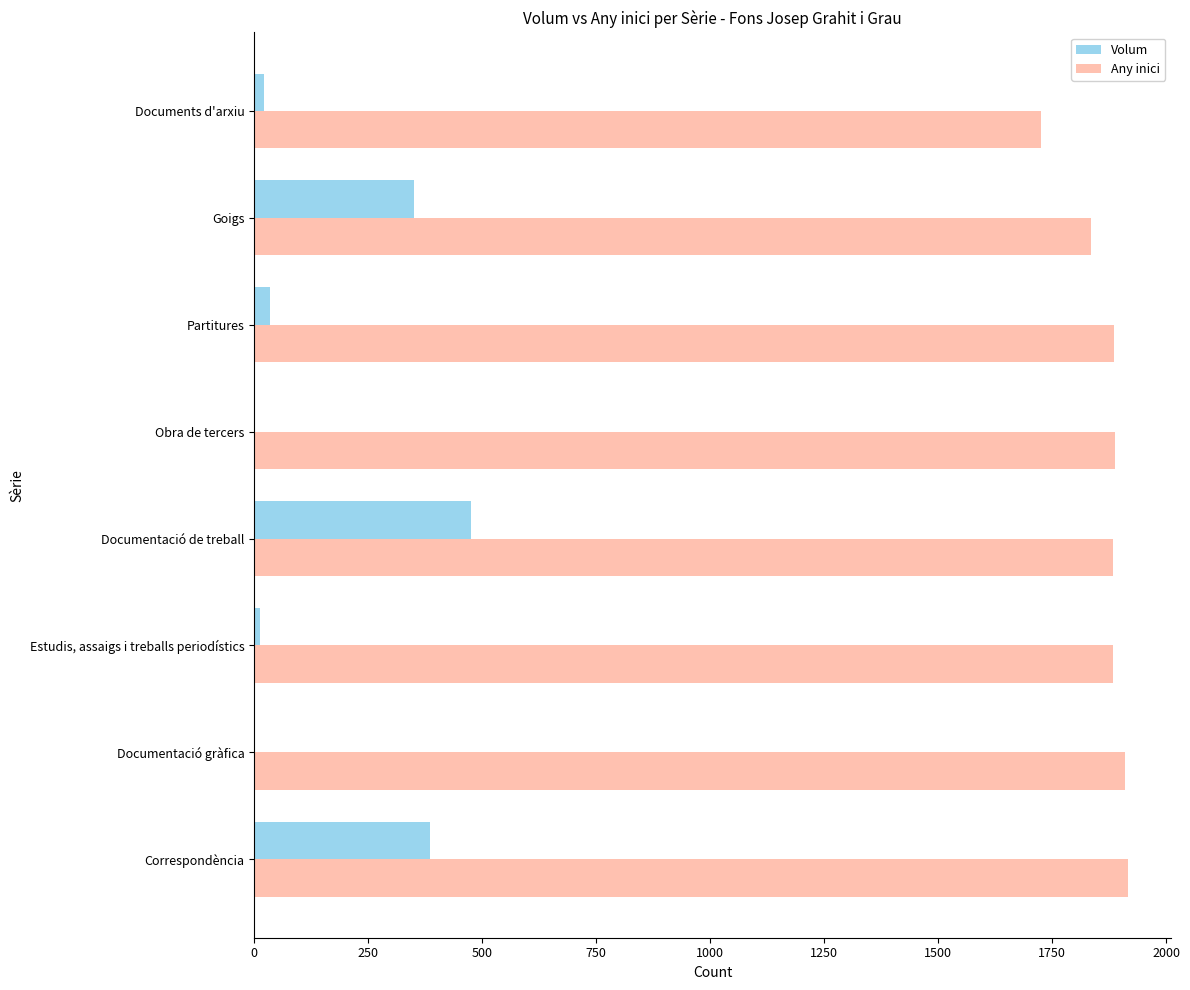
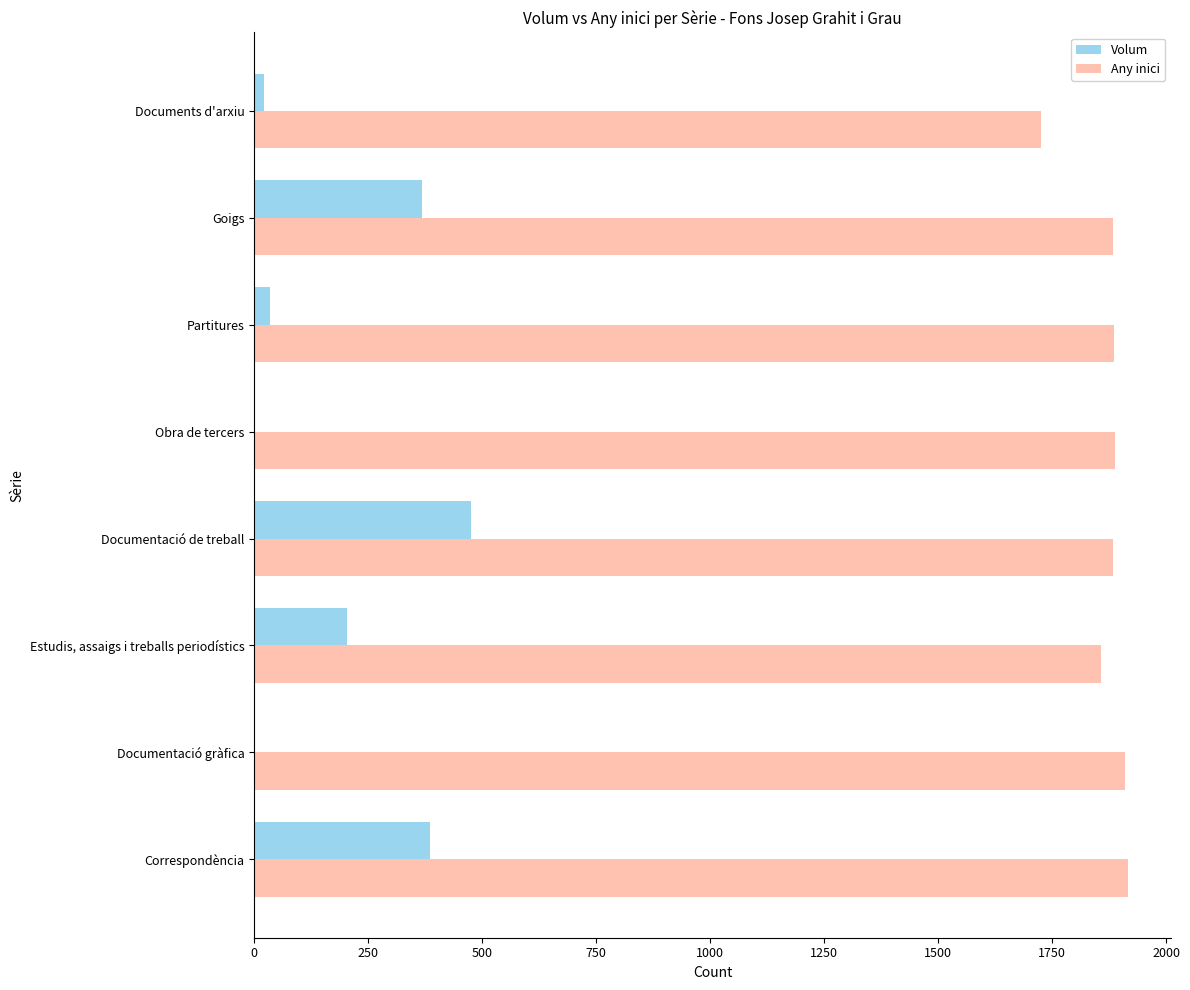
  {
    "Volum": {
      "Documents d'arxiu": 20,
-     "Goigs": 350,
+     "Goigs": 370,
      "Partitures": 30,
      "Documentació de treball": 480,
-     "Estudis, assaigs i treballs periodístics": 10,
+     "Estudis, assaigs i treballs periodístics": 200,
      "Correspondència": 390
    },
    "Any inici": {
      "Documents d'arxiu": 1730,
-     "Goigs": 1840,
+     "Goigs": 1880,
      "Partitures": 1890,
      "Obra de tercers": 1890,
      "Documentació de treball": 1880,
-     "Estudis, assaigs i treballs periodístics": 1880,
+     "Estudis, assaigs i treballs periodístics": 1860,
      "Documentació gràfica": 1910,
      "Correspondència": 1920
    }
  }
